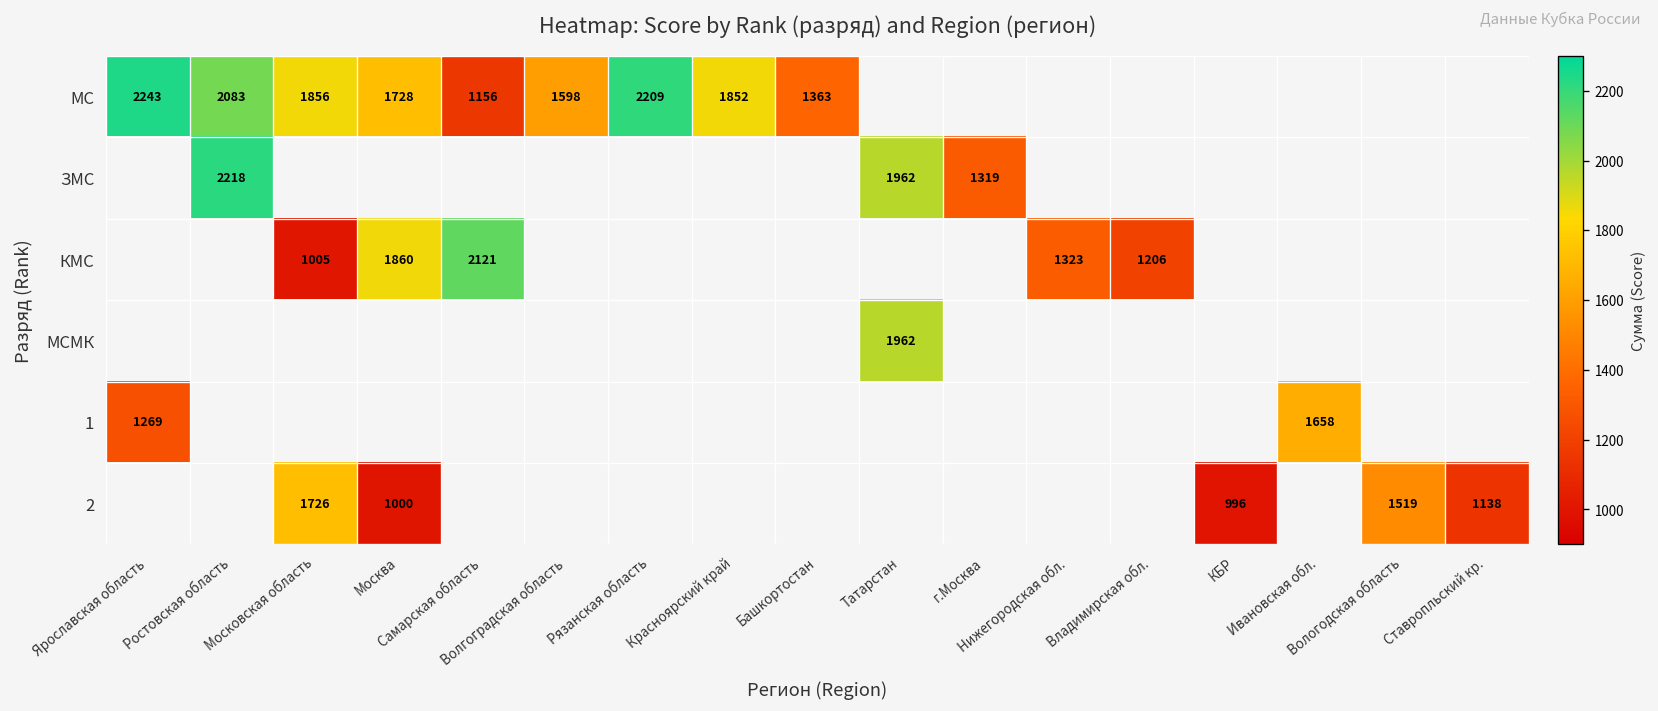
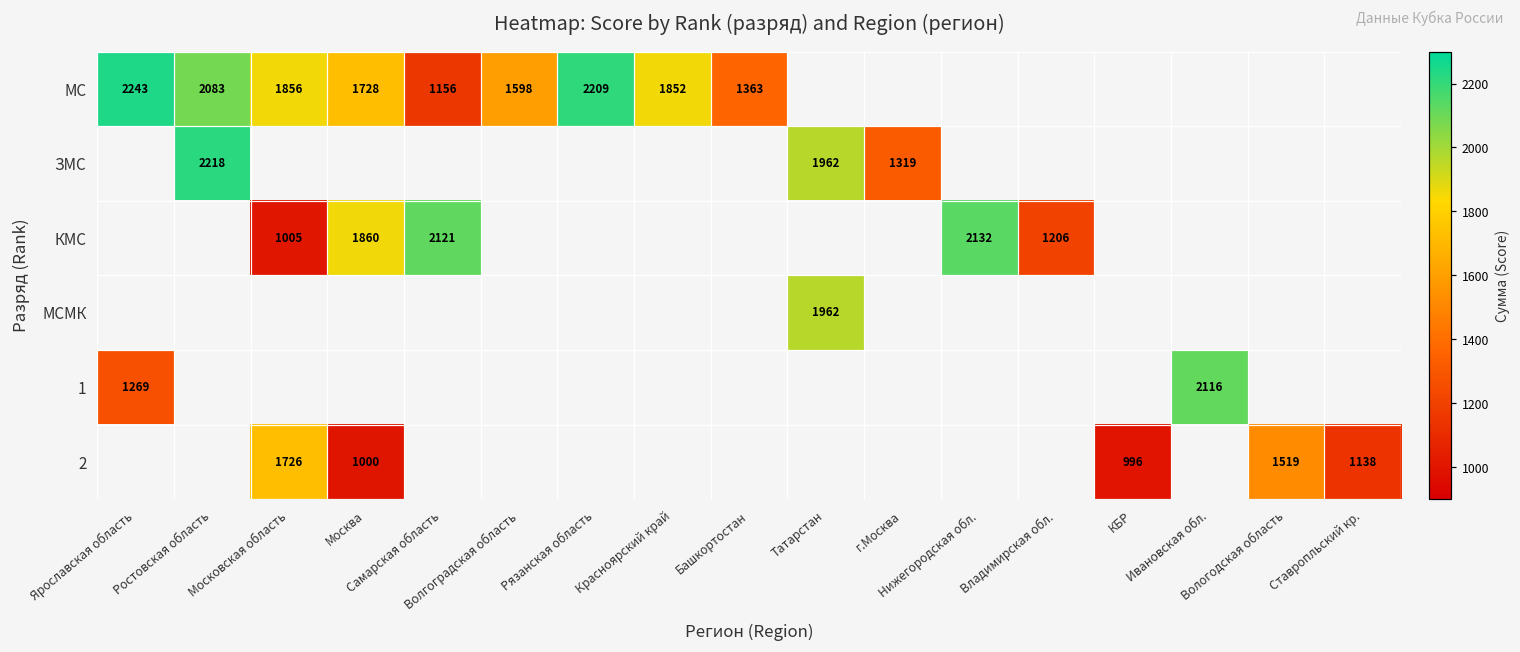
  {
    "МС": {
      "Ярославская область": 2243,
      "Ростовская область": 2083,
      "Московская область": 1856,
      "Москва": 1728,
      "Самарская область": 1156,
      "Волгоградская область": 1598,
      "Рязанская область": 2209,
      "Красноярский край": 1852,
      "Башкортостан": 1363
    },
    "ЗМС": {
      "Ростовская область": 2218,
      "Татарстан": 1962,
      "г.Москва": 1319
    },
    "КМС": {
      "Московская область": 1005,
      "Москва": 1860,
      "Самарская область": 2121,
-     "Нижегородская обл.": 1323,
+     "Нижегородская обл.": 2132,
      "Владимирская обл.": 1206
    },
    "МСМК": {
      "Татарстан": 1962
    },
    "1": {
      "Ярославская область": 1269,
-     "Ивановская обл.": 1658
+     "Ивановская обл.": 2116
    },
    "2": {
      "Московская область": 1726,
      "Москва": 1000,
      "КБР": 996,
      "Вологодская область": 1519,
      "Ставропльский кр.": 1138
    }
  }
